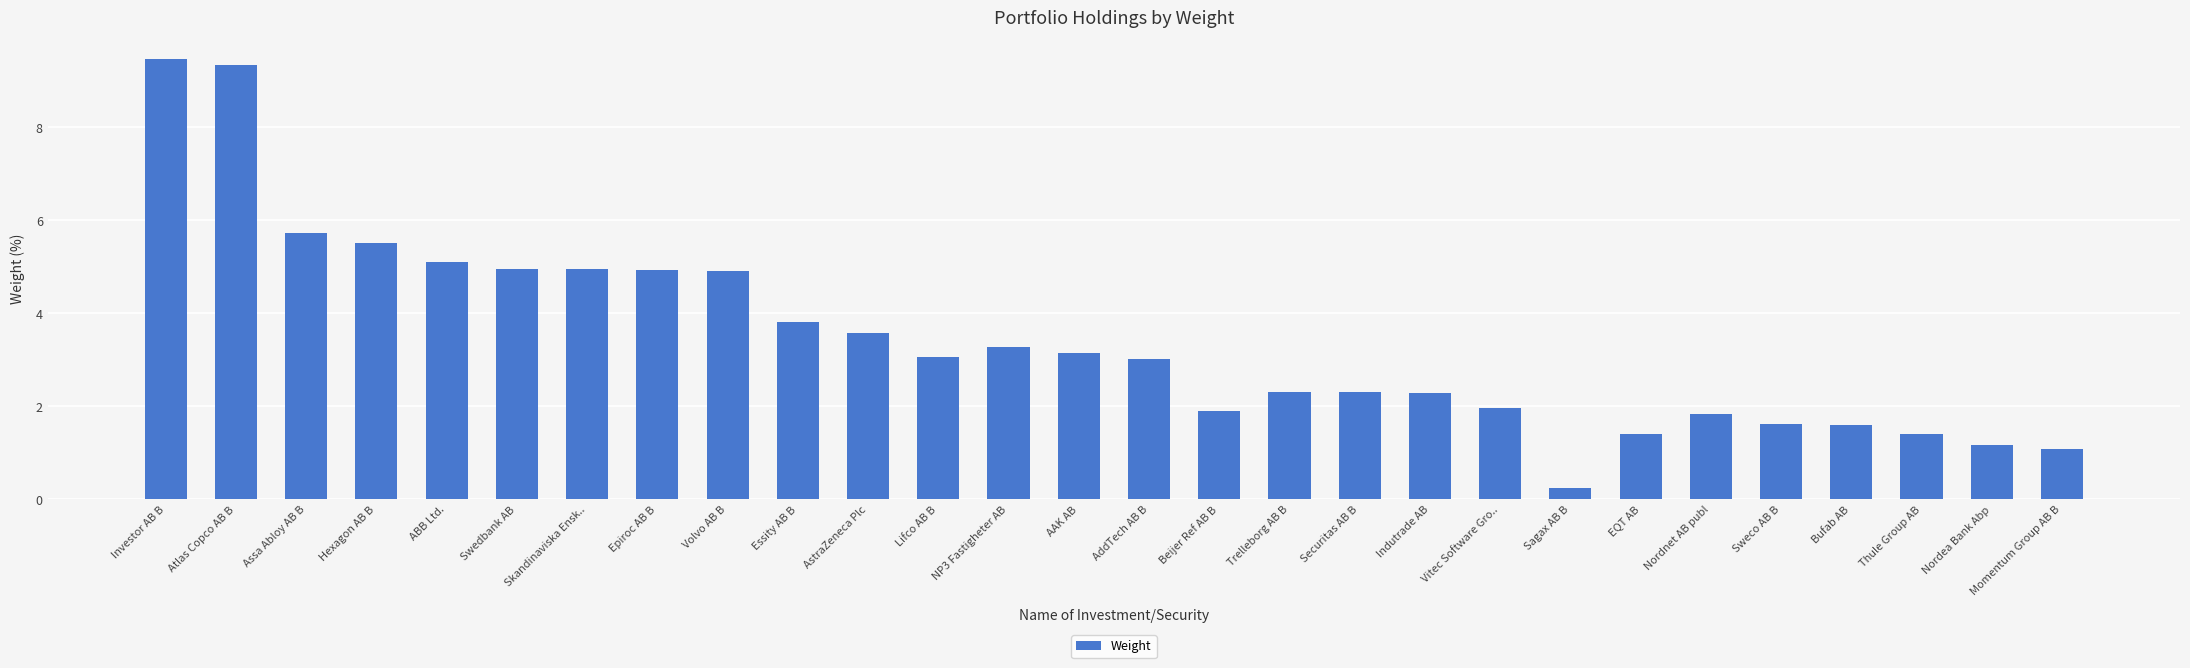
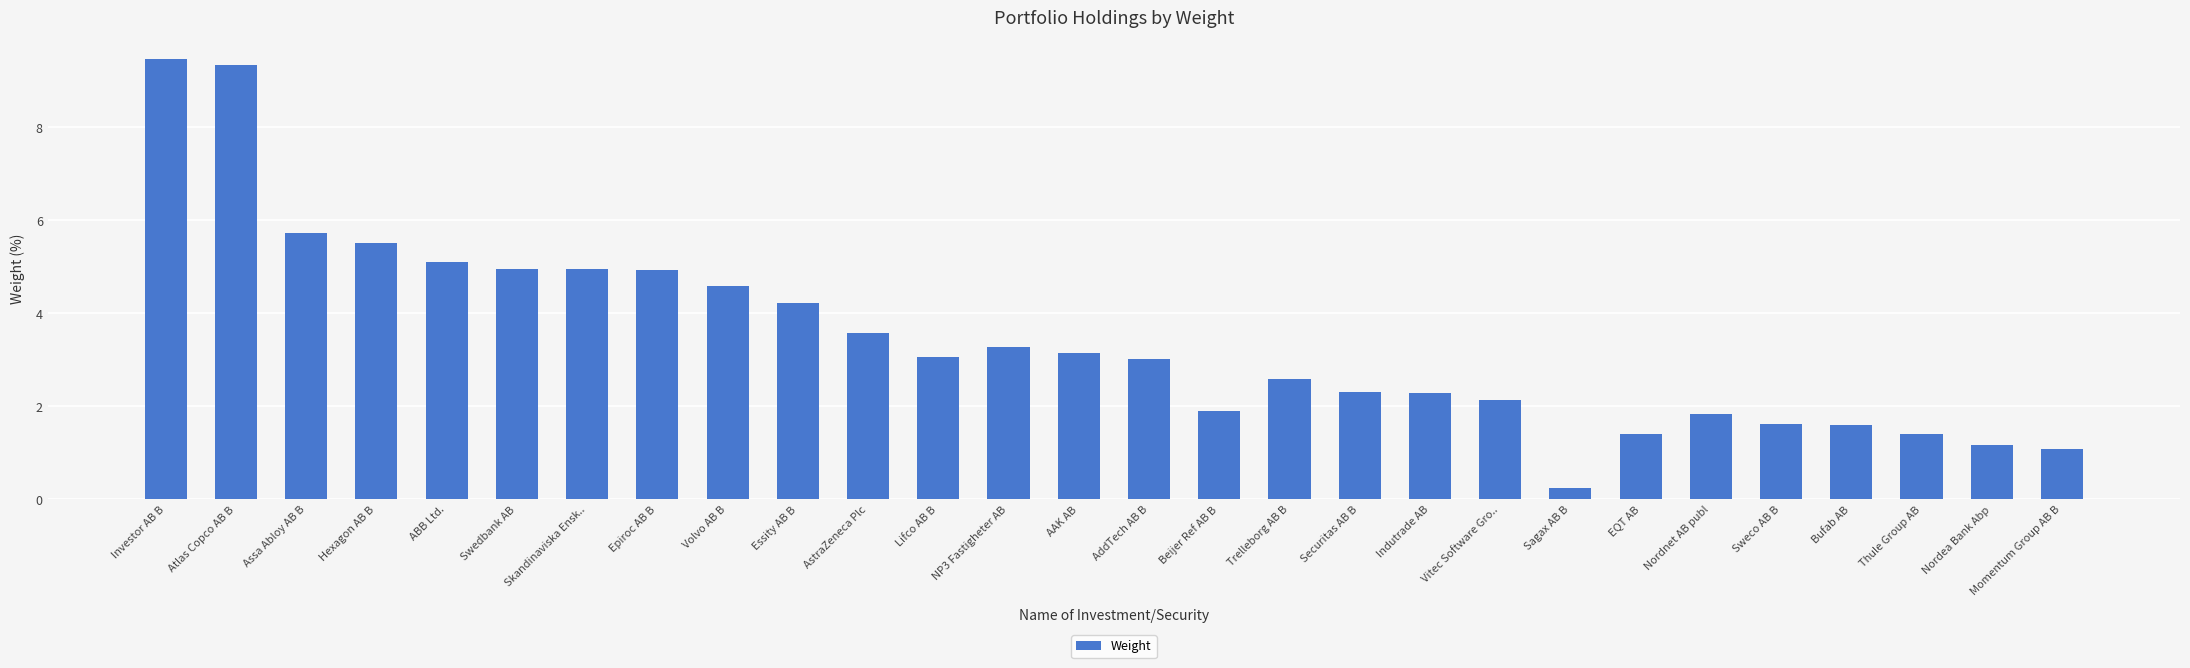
  {
    "Investor AB B": 9.5,
    "Atlas Copco AB B": 9.3,
    "Assa Abloy AB B": 5.7,
    "Hexagon AB B": 5.5,
    "ABB Ltd.": 5.1,
    "Swedbank AB": 4.9,
    "Skandinaviska Ensk..": 4.9,
    "Epiroc AB B": 4.9,
-   "Volvo AB B": 4.9,
-   "Essity AB B": 3.8,
+   "Volvo AB B": 4.6,
+   "Essity AB B": 4.2,
    "AstraZeneca Plc": 3.6,
    "Lifco AB B": 3.1,
    "NP3 Fastigheter AB": 3.3,
    "AAK AB": 3.1,
    "AddTech AB B": 3.0,
    "Beijer Ref AB B": 1.9,
-   "Trelleborg AB B": 2.3,
+   "Trelleborg AB B": 2.6,
    "Securitas AB B": 2.3,
    "Indutrade AB": 2.3,
-   "Vitec Software Gro..": 2.0,
+   "Vitec Software Gro..": 2.1,
    "Sagax AB B": 0.2,
    "EQT AB": 1.4,
    "Nordnet AB publ": 1.8,
    "Sweco AB B": 1.6,
    "Bufab AB": 1.6,
    "Thule Group AB": 1.4,
    "Nordea Bank Abp": 1.2,
    "Momentum Group AB B": 1.1
  }
